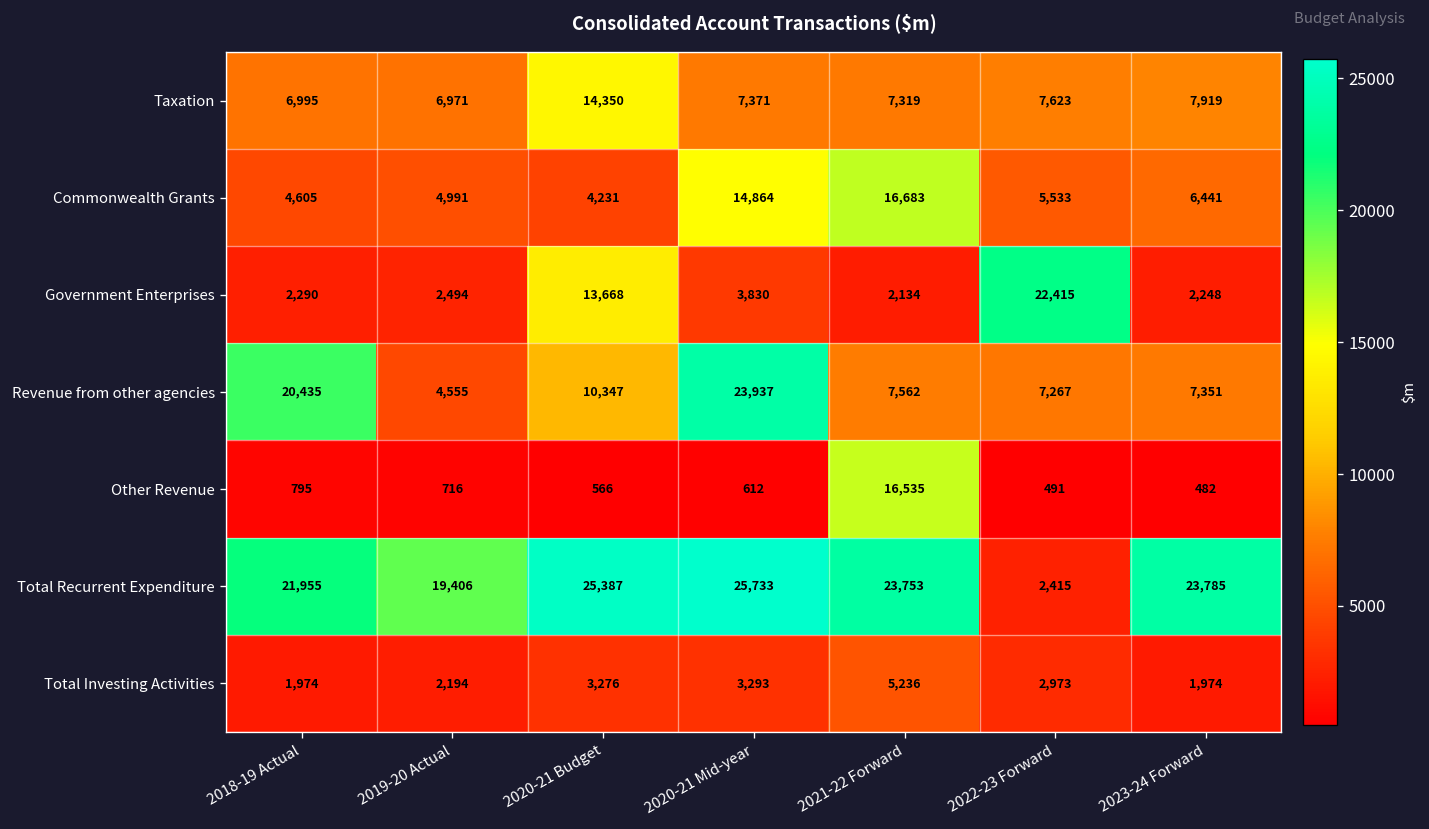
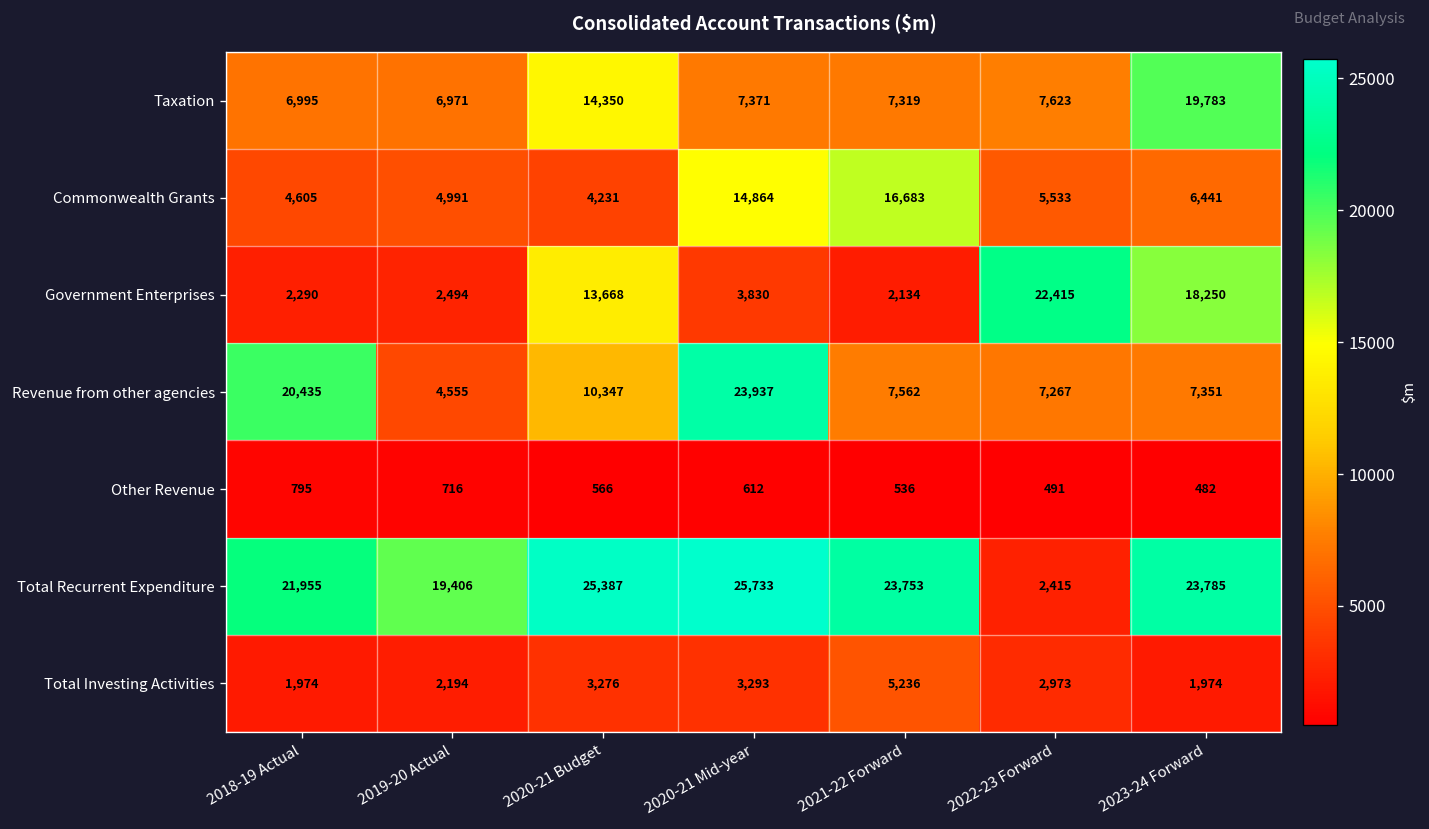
  {
    "Taxation": {
      "2018-19 Actual": "6,995",
      "2019-20 Actual": "6,971",
      "2020-21 Budget": "14,350",
      "2020-21 Mid-year": "7,371",
      "2021-22 Forward": "7,319",
      "2022-23 Forward": "7,623",
-     "2023-24 Forward": "7,919"
+     "2023-24 Forward": "19,783"
    },
    "Commonwealth Grants": {
      "2018-19 Actual": "4,605",
      "2019-20 Actual": "4,991",
      "2020-21 Budget": "4,231",
      "2020-21 Mid-year": "14,864",
      "2021-22 Forward": "16,683",
      "2022-23 Forward": "5,533",
      "2023-24 Forward": "6,441"
    },
    "Government Enterprises": {
      "2018-19 Actual": "2,290",
      "2019-20 Actual": "2,494",
      "2020-21 Budget": "13,668",
      "2020-21 Mid-year": "3,830",
      "2021-22 Forward": "2,134",
      "2022-23 Forward": "22,415",
-     "2023-24 Forward": "2,248"
+     "2023-24 Forward": "18,250"
    },
    "Revenue from other agencies": {
      "2018-19 Actual": "20,435",
      "2019-20 Actual": "4,555",
      "2020-21 Budget": "10,347",
      "2020-21 Mid-year": "23,937",
      "2021-22 Forward": "7,562",
      "2022-23 Forward": "7,267",
      "2023-24 Forward": "7,351"
    },
    "Other Revenue": {
      "2018-19 Actual": "795",
      "2019-20 Actual": "716",
      "2020-21 Budget": "566",
      "2020-21 Mid-year": "612",
-     "2021-22 Forward": "16,535",
+     "2021-22 Forward": "536",
      "2022-23 Forward": "491",
      "2023-24 Forward": "482"
    },
    "Total Recurrent Expenditure": {
      "2018-19 Actual": "21,955",
      "2019-20 Actual": "19,406",
      "2020-21 Budget": "25,387",
      "2020-21 Mid-year": "25,733",
      "2021-22 Forward": "23,753",
      "2022-23 Forward": "2,415",
      "2023-24 Forward": "23,785"
    },
    "Total Investing Activities": {
      "2018-19 Actual": "1,974",
      "2019-20 Actual": "2,194",
      "2020-21 Budget": "3,276",
      "2020-21 Mid-year": "3,293",
      "2021-22 Forward": "5,236",
      "2022-23 Forward": "2,973",
      "2023-24 Forward": "1,974"
    }
  }
